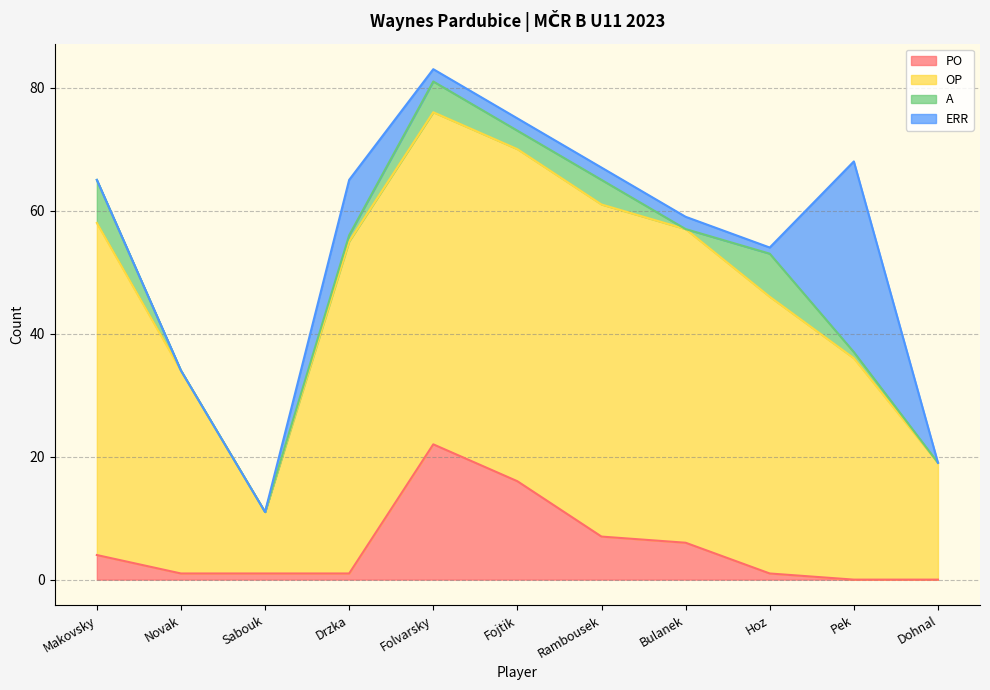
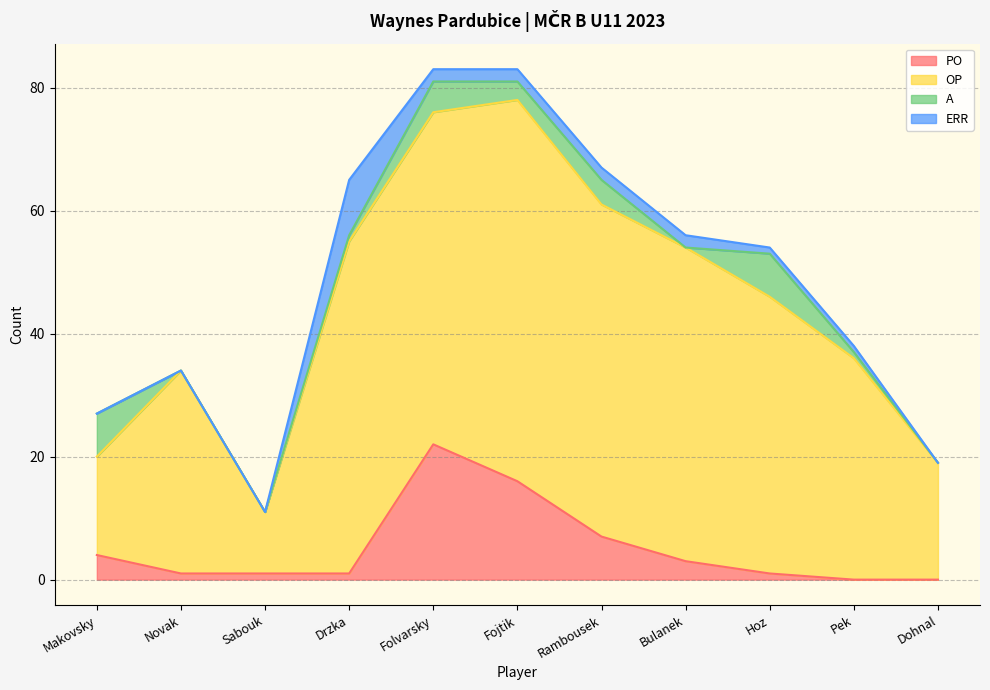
  {
    "PO": {
      "Makovsky": 4,
      "Novak": 1,
      "Sabouk": 1,
      "Drzka": 1,
      "Folvarsky": 22,
      "Fojtik": 16,
      "Rambousek": 7,
-     "Bulanek": 6,
+     "Bulanek": 3,
      "Hoz": 1,
      "Pek": 0,
      "Dohnal": 0
    },
    "OP": {
-     "Makovsky": 54,
+     "Makovsky": 16,
      "Drzka": 54,
      "Folvarsky": 54,
-     "Fojtik": 54,
+     "Fojtik": 62,
      "Rambousek": 54,
      "Hoz": 45,
      "Pek": 36
    },
    "A": {
      "Drzka": 1,
      "Folvarsky": 5,
      "Fojtik": 3,
      "Rambousek": 4,
      "Hoz": 7,
      "Pek": 1
    },
    "ERR": {
      "Drzka": 9,
      "Folvarsky": 2,
      "Fojtik": 2,
      "Rambousek": 2,
      "Bulanek": 2,
      "Hoz": 1,
-     "Pek": 31
+     "Pek": 1
    }
  }
